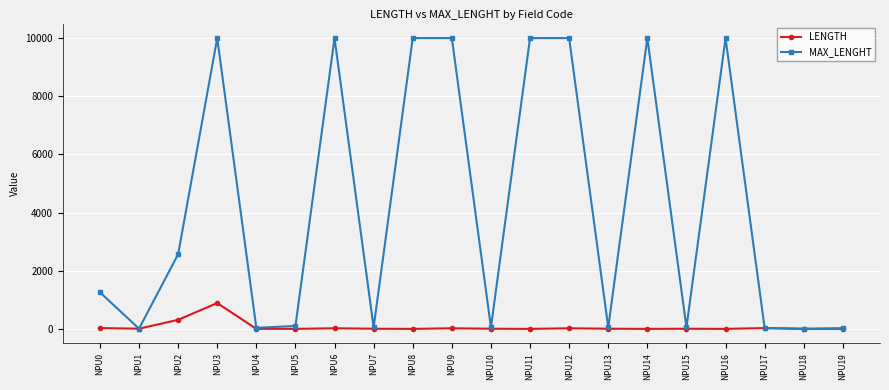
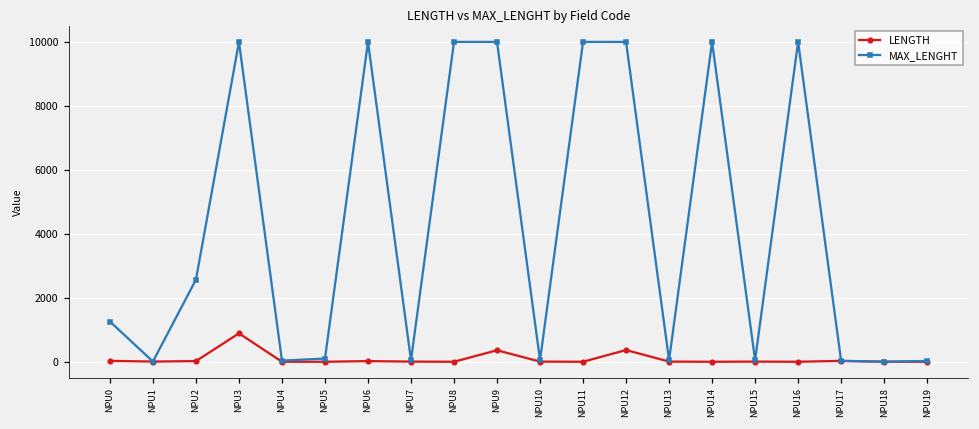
  {
    "LENGTH": {
      "NPU0": 0,
-     "NPU2": 300,
+     "NPU2": 0,
      "NPU3": 900,
      "NPU5": 0,
      "NPU6": 0,
      "NPU8": 0,
-     "NPU9": 0,
+     "NPU9": 400,
      "NPU11": 0,
-     "NPU12": 0,
+     "NPU12": 400,
      "NPU14": 0,
      "NPU16": 0
    },
    "MAX_LENGHT": {
      "NPU0": 1300,
      "NPU2": 2600,
      "NPU3": 10000,
      "NPU5": 100,
      "NPU6": 10000,
      "NPU8": 10000,
      "NPU9": 10000,
      "NPU11": 10000,
      "NPU12": 10000,
      "NPU14": 10000,
      "NPU16": 10000
    }
  }
